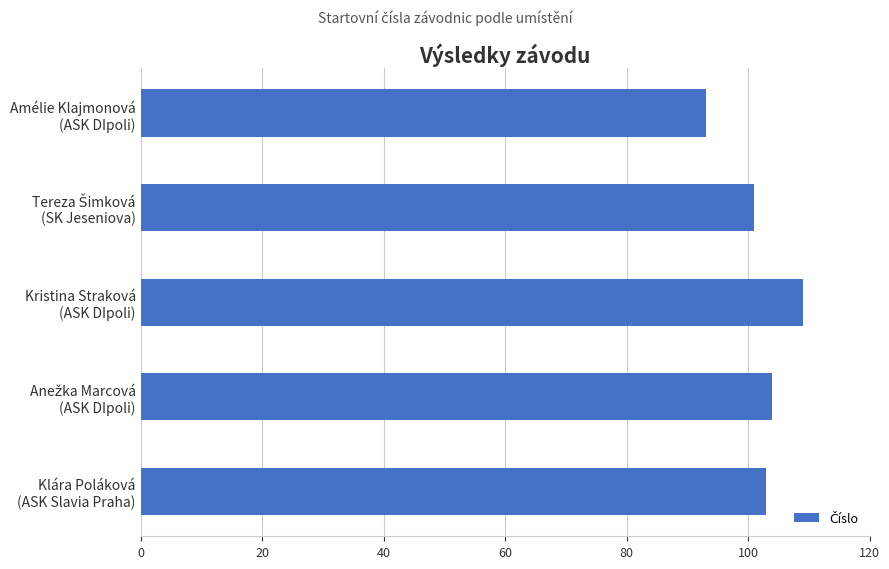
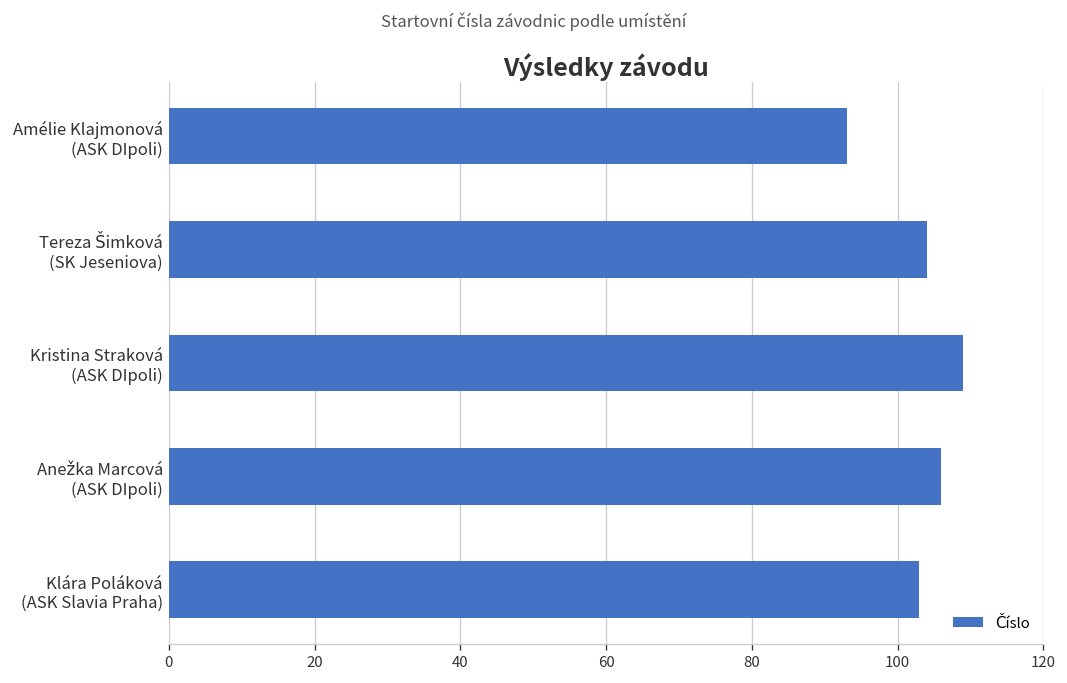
  {
    "Amélie Klajmonová (ASK DIpoli)": 93,
-   "Tereza Šimková (SK Jeseniova)": 101,
+   "Tereza Šimková (SK Jeseniova)": 104,
    "Kristina Straková (ASK DIpoli)": 109,
-   "Anežka Marcová (ASK DIpoli)": 104,
+   "Anežka Marcová (ASK DIpoli)": 106,
    "Klára Poláková (ASK Slavia Praha)": 103
  }
